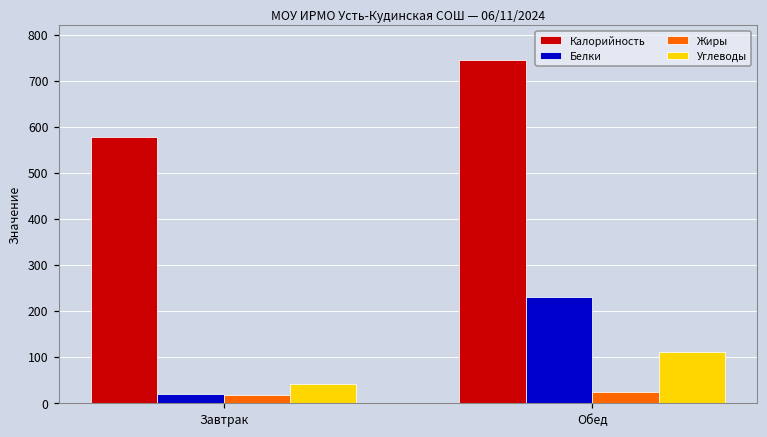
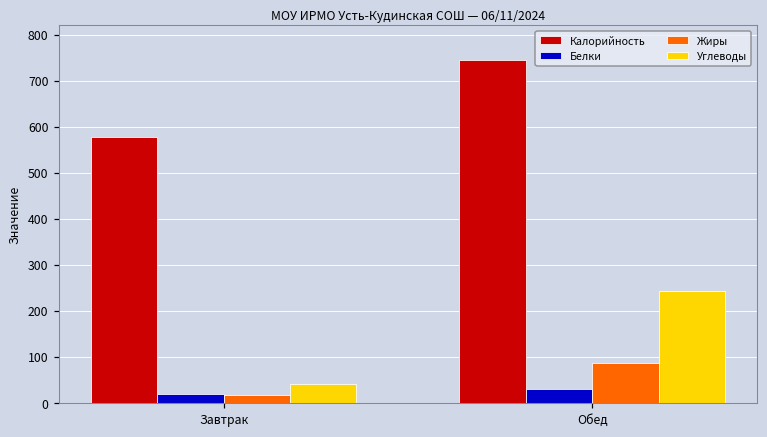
  {
    "Калорийность": {
      "Завтрак": 580,
      "Обед": 740
    },
    "Белки": {
      "Завтрак": 20,
-     "Обед": 230
+     "Обед": 30
    },
    "Жиры": {
      "Завтрак": 20,
-     "Обед": 20
+     "Обед": 90
    },
    "Углеводы": {
      "Завтрак": 40,
-     "Обед": 110
+     "Обед": 240
    }
  }
